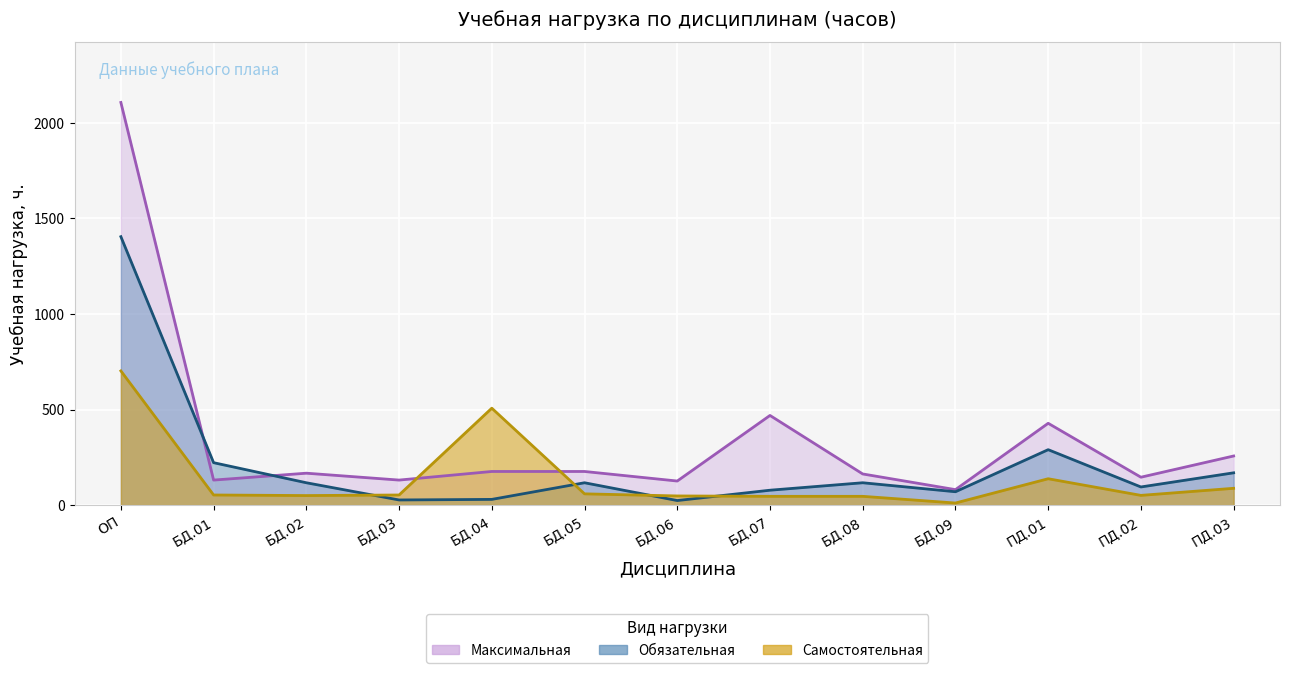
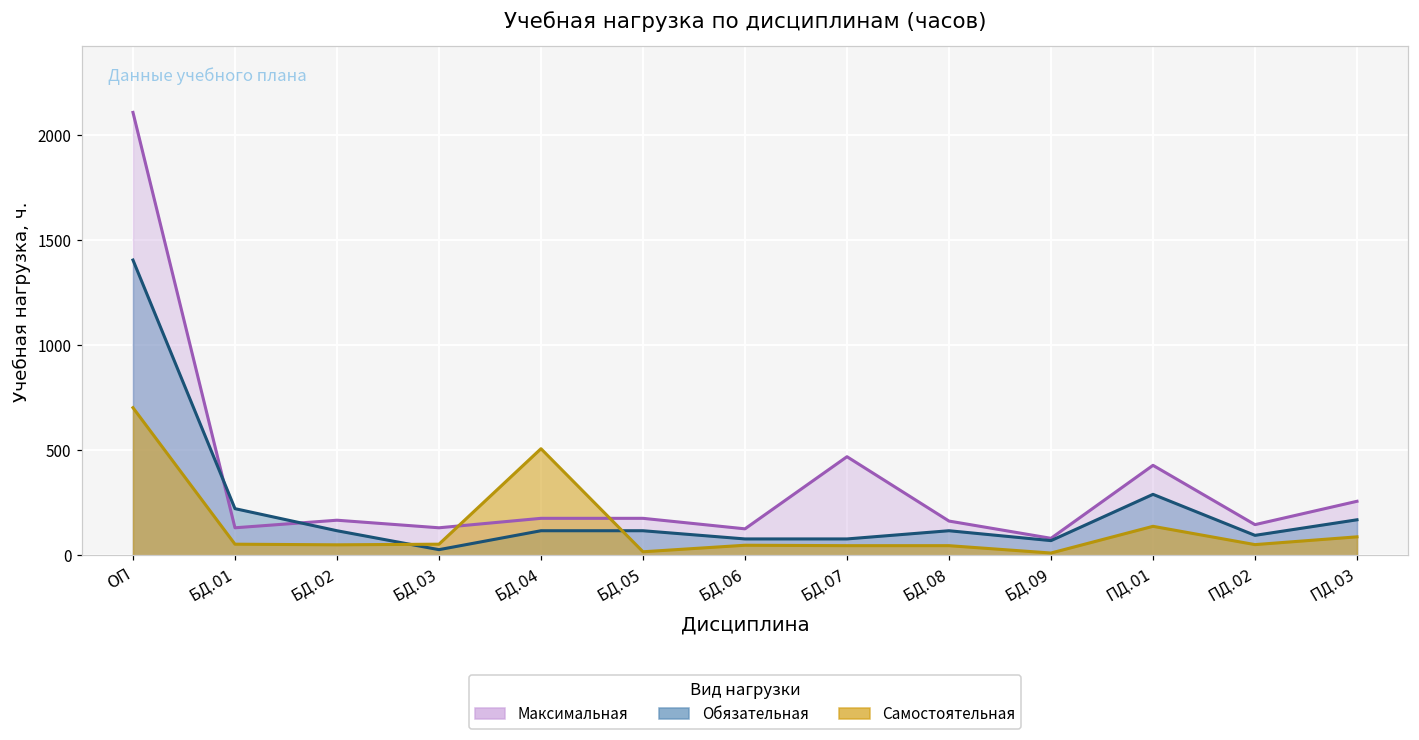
  {
    "Максимальная": {
      "ОП": 2110,
      "БД.01": 130,
      "БД.02": 170,
      "БД.03": 130,
      "БД.04": 180,
      "БД.05": 180,
      "БД.06": 130,
      "БД.07": 470,
      "БД.08": 160,
      "ПД.01": 430,
      "ПД.02": 150,
      "ПД.03": 260
    },
    "Обязательная": {
      "ОП": 1400,
      "БД.01": 220,
      "БД.02": 120,
      "БД.03": 30,
-     "БД.04": 30,
+     "БД.04": 120,
      "БД.05": 120,
-     "БД.06": 20,
+     "БД.06": 80,
      "БД.07": 80,
      "БД.08": 120,
      "ПД.01": 290,
      "ПД.02": 100,
      "ПД.03": 170
    },
    "Самостоятельная": {
      "ОП": 700,
      "БД.01": 50,
      "БД.02": 50,
      "БД.03": 50,
      "БД.04": 510,
-     "БД.05": 60,
+     "БД.05": 20,
      "БД.06": 50,
      "БД.07": 50,
      "БД.08": 50,
      "БД.09": 10,
      "ПД.01": 140,
      "ПД.02": 50,
      "ПД.03": 90
    }
  }
